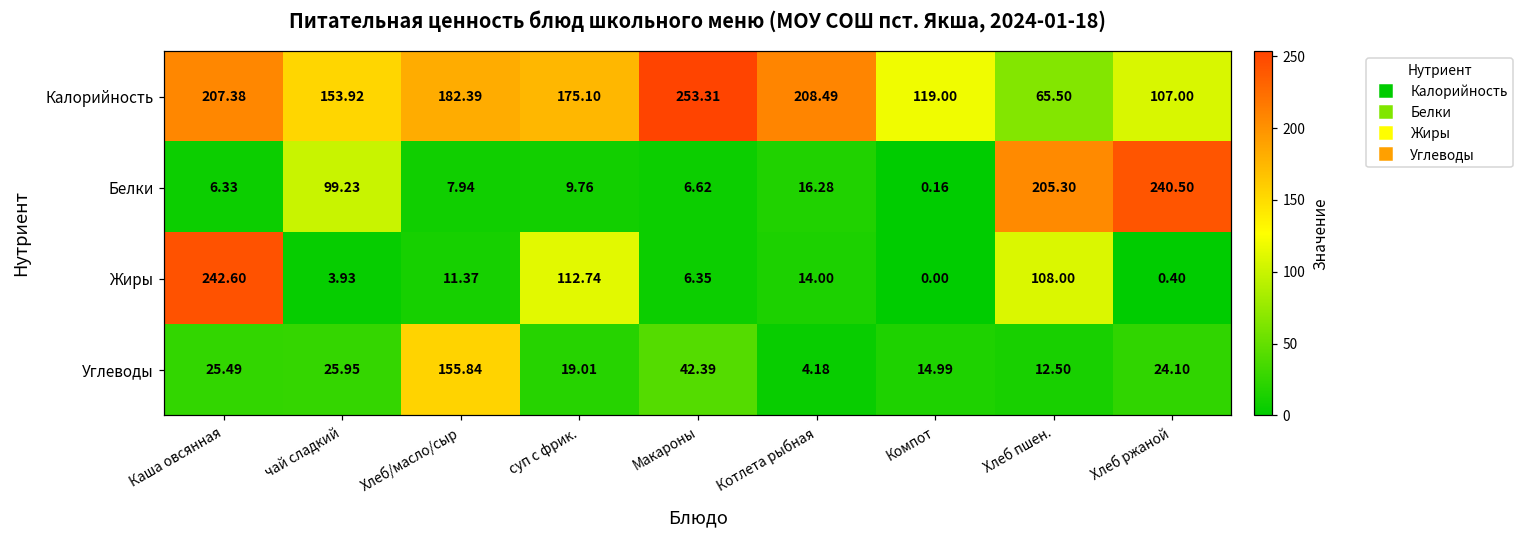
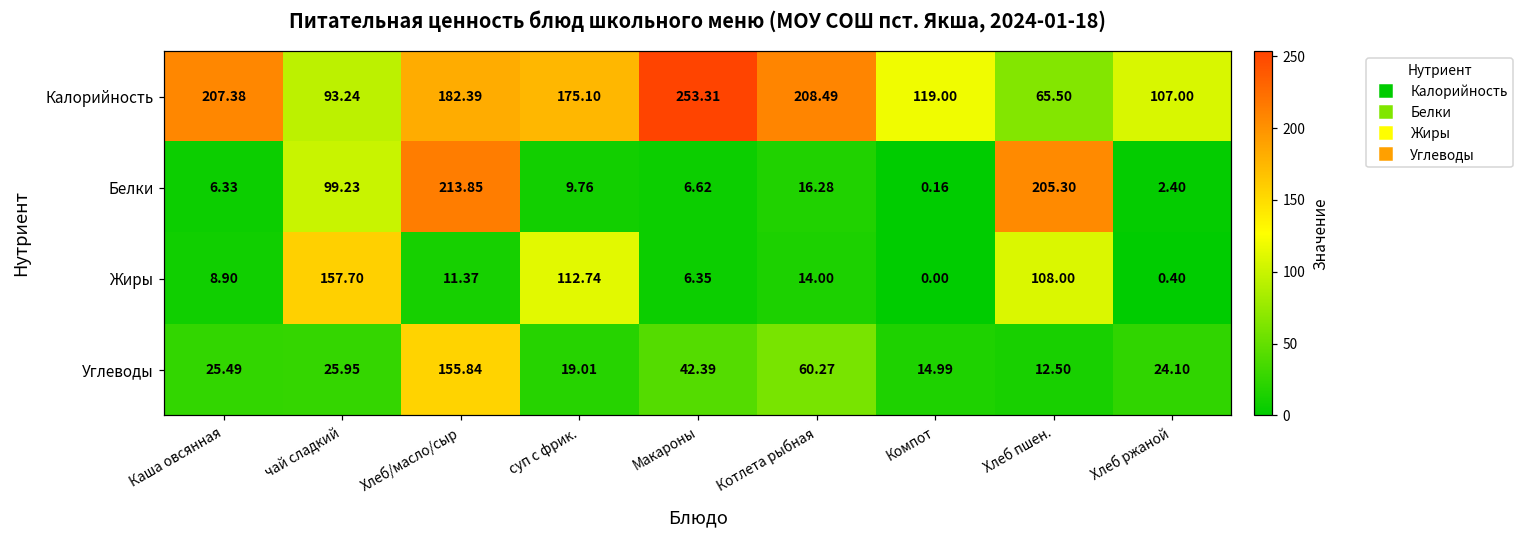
  {
    "Калорийность": {
      "Каша овсянная": 207.38,
-     "чай сладкий": 153.92,
+     "чай сладкий": 93.24,
      "Хлеб/масло/сыр": 182.39,
      "суп с фрик.": 175.10,
      "Макароны": 253.31,
      "Котлета рыбная": 208.49,
      "Компот": 119.00,
      "Хлеб пшен.": 65.50,
      "Хлеб ржаной": 107.00
    },
    "Белки": {
      "Каша овсянная": 6.33,
      "чай сладкий": 99.23,
-     "Хлеб/масло/сыр": 7.94,
+     "Хлеб/масло/сыр": 213.85,
      "суп с фрик.": 9.76,
      "Макароны": 6.62,
      "Котлета рыбная": 16.28,
      "Компот": 0.16,
      "Хлеб пшен.": 205.30,
-     "Хлеб ржаной": 240.50
+     "Хлеб ржаной": 2.40
    },
    "Жиры": {
-     "Каша овсянная": 242.60,
-     "чай сладкий": 3.93,
+     "Каша овсянная": 8.90,
+     "чай сладкий": 157.70,
      "Хлеб/масло/сыр": 11.37,
      "суп с фрик.": 112.74,
      "Макароны": 6.35,
      "Котлета рыбная": 14.00,
      "Компот": 0.00,
      "Хлеб пшен.": 108.00,
      "Хлеб ржаной": 0.40
    },
    "Углеводы": {
      "Каша овсянная": 25.49,
      "чай сладкий": 25.95,
      "Хлеб/масло/сыр": 155.84,
      "суп с фрик.": 19.01,
      "Макароны": 42.39,
-     "Котлета рыбная": 4.18,
+     "Котлета рыбная": 60.27,
      "Компот": 14.99,
      "Хлеб пшен.": 12.50,
      "Хлеб ржаной": 24.10
    }
  }
